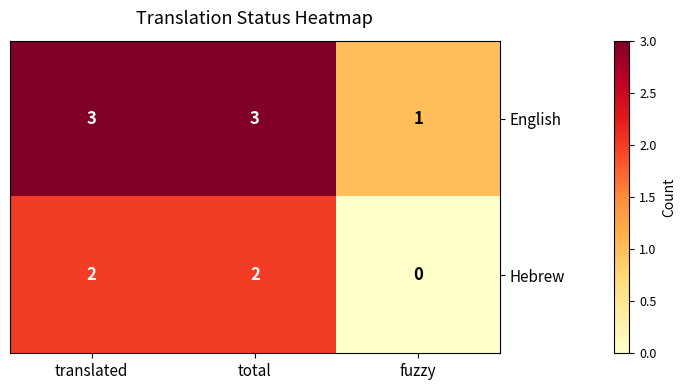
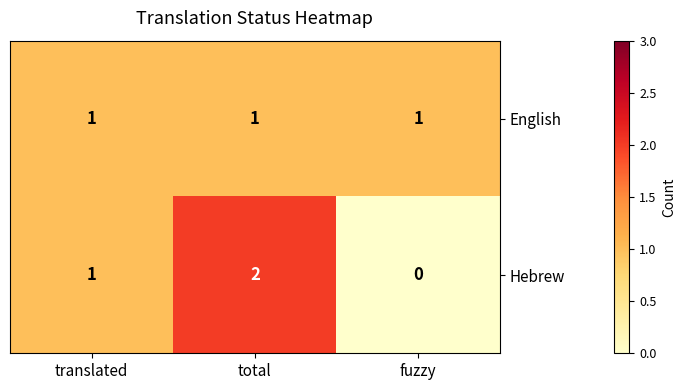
  {
    "English": {
-     "translated": 3,
-     "total": 3,
+     "translated": 1,
+     "total": 1,
      "fuzzy": 1
    },
    "Hebrew": {
-     "translated": 2,
+     "translated": 1,
      "total": 2,
      "fuzzy": 0
    }
  }
